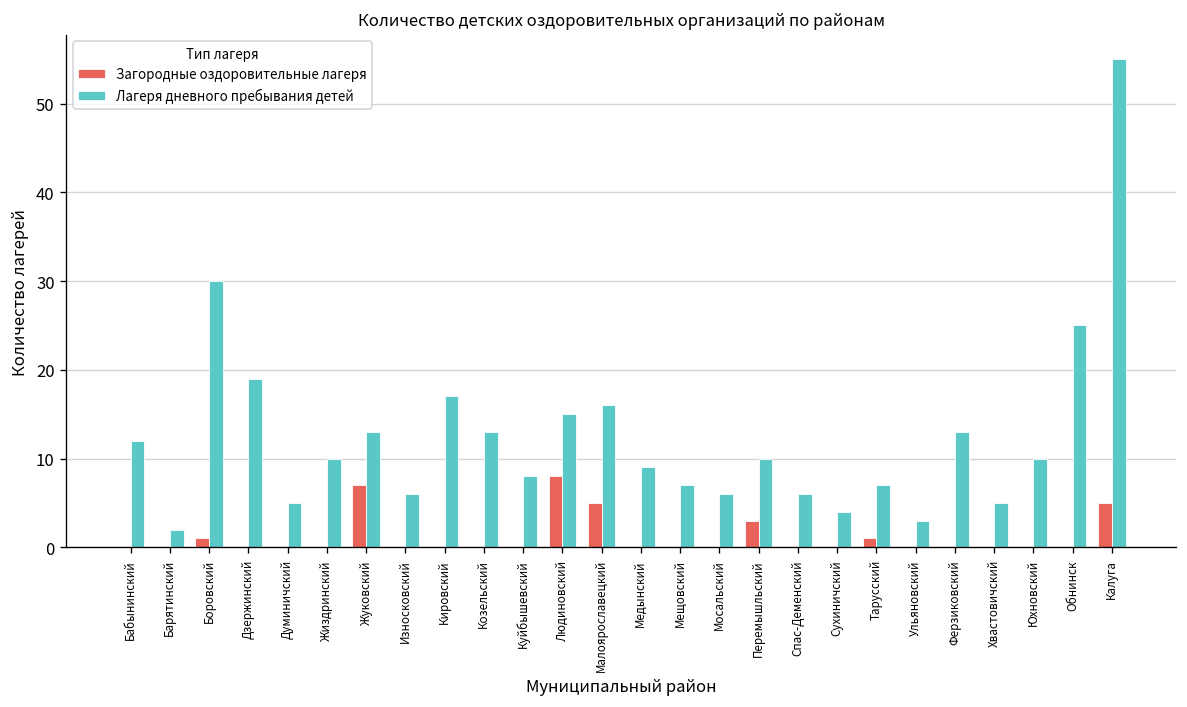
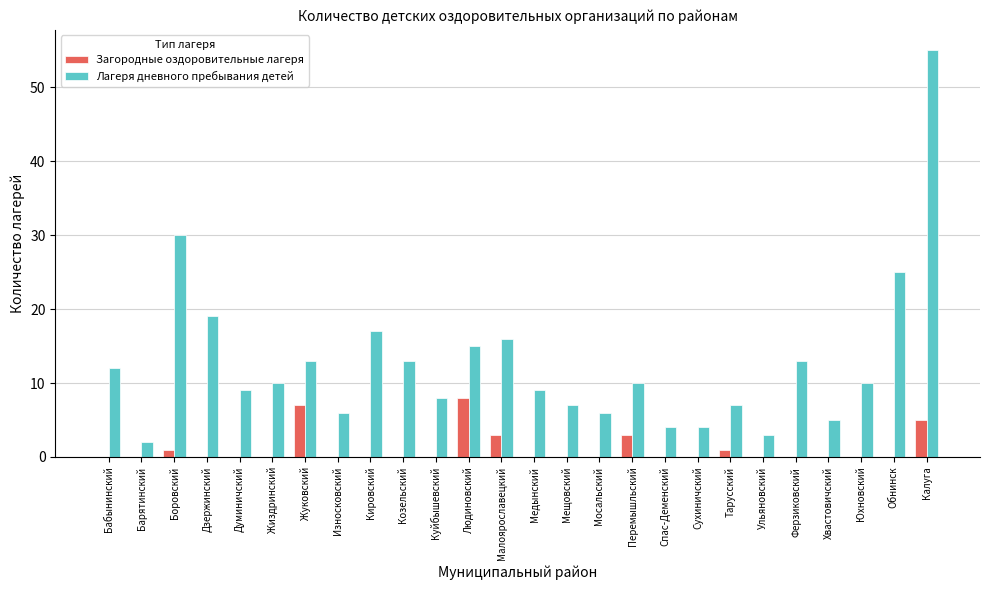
  {
    "Загородные оздоровительные лагеря": {
      "Бабынинский": 0,
      "Барятинский": 0,
      "Боровский": 1,
      "Дзержинский": 0,
      "Думиничский": 0,
      "Жиздринский": 0,
      "Жуковский": 7,
      "Износковский": 0,
      "Кировский": 0,
      "Козельский": 0,
      "Куйбышевский": 0,
      "Людиновский": 8,
-     "Малоярославецкий": 5,
+     "Малоярославецкий": 3,
      "Медынский": 0,
      "Мещовский": 0,
      "Мосальский": 0,
      "Перемышльский": 3,
      "Спас-Деменский": 0,
      "Сухиничский": 0,
      "Тарусский": 1,
      "Ульяновский": 0,
      "Ферзиковский": 0,
      "Хвастовичский": 0,
      "Юхновский": 0,
      "Обнинск": 0,
      "Калуга": 5
    },
    "Лагеря дневного пребывания детей": {
      "Бабынинский": 12,
      "Барятинский": 2,
      "Боровский": 30,
      "Дзержинский": 19,
-     "Думиничский": 5,
+     "Думиничский": 9,
      "Жиздринский": 10,
      "Жуковский": 13,
      "Износковский": 6,
      "Кировский": 17,
      "Козельский": 13,
      "Куйбышевский": 8,
      "Людиновский": 15,
      "Малоярославецкий": 16,
      "Медынский": 9,
      "Мещовский": 7,
      "Мосальский": 6,
      "Перемышльский": 10,
-     "Спас-Деменский": 6,
+     "Спас-Деменский": 4,
      "Сухиничский": 4,
      "Тарусский": 7,
      "Ульяновский": 3,
      "Ферзиковский": 13,
      "Хвастовичский": 5,
      "Юхновский": 10,
      "Обнинск": 25,
      "Калуга": 55
    }
  }
